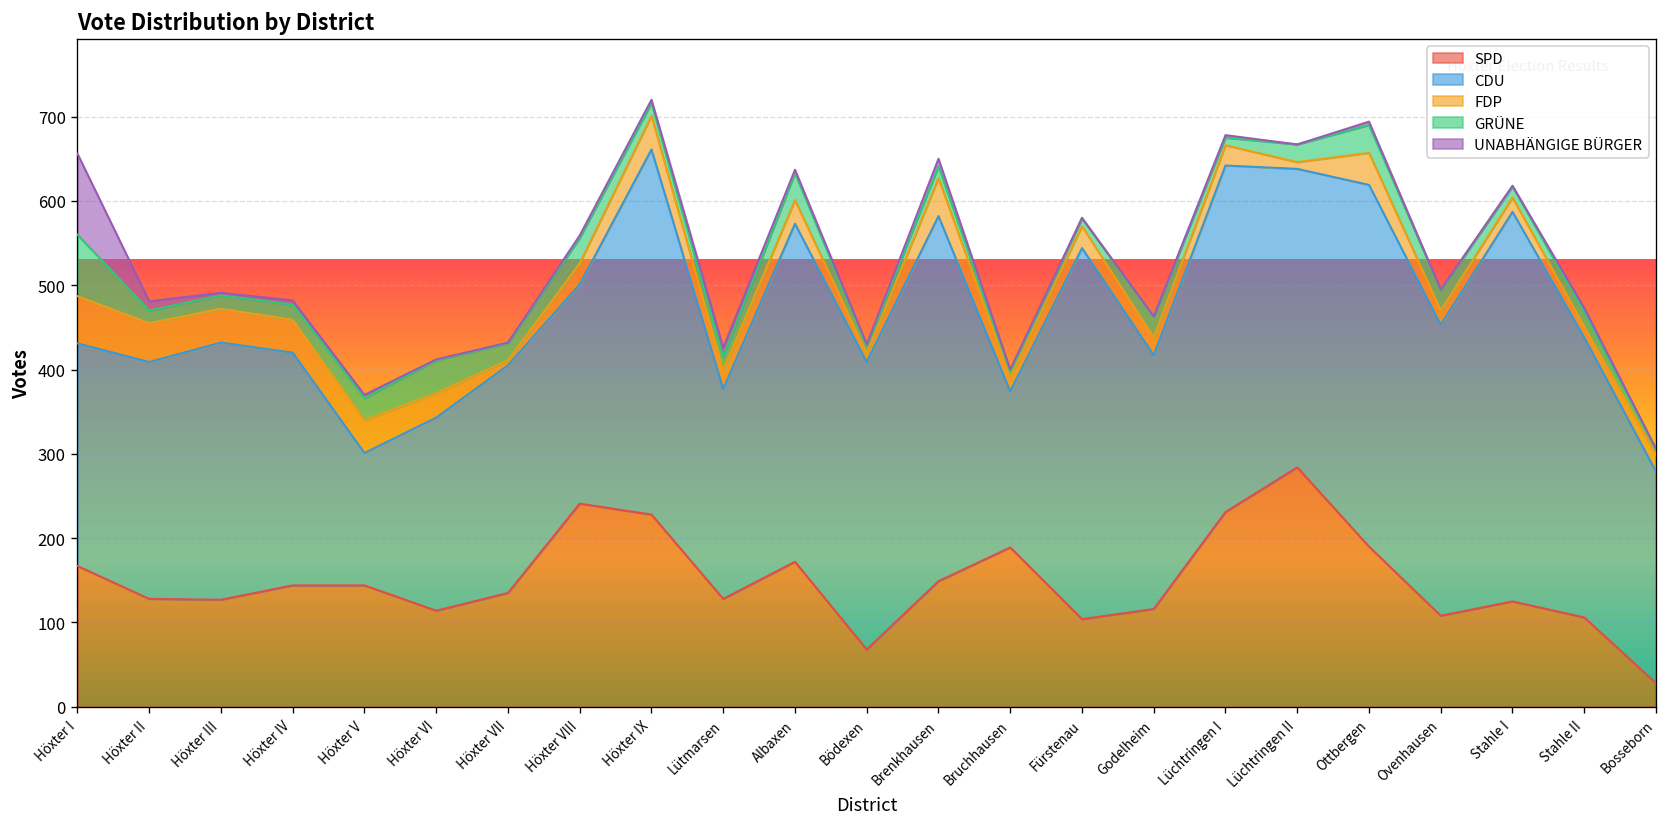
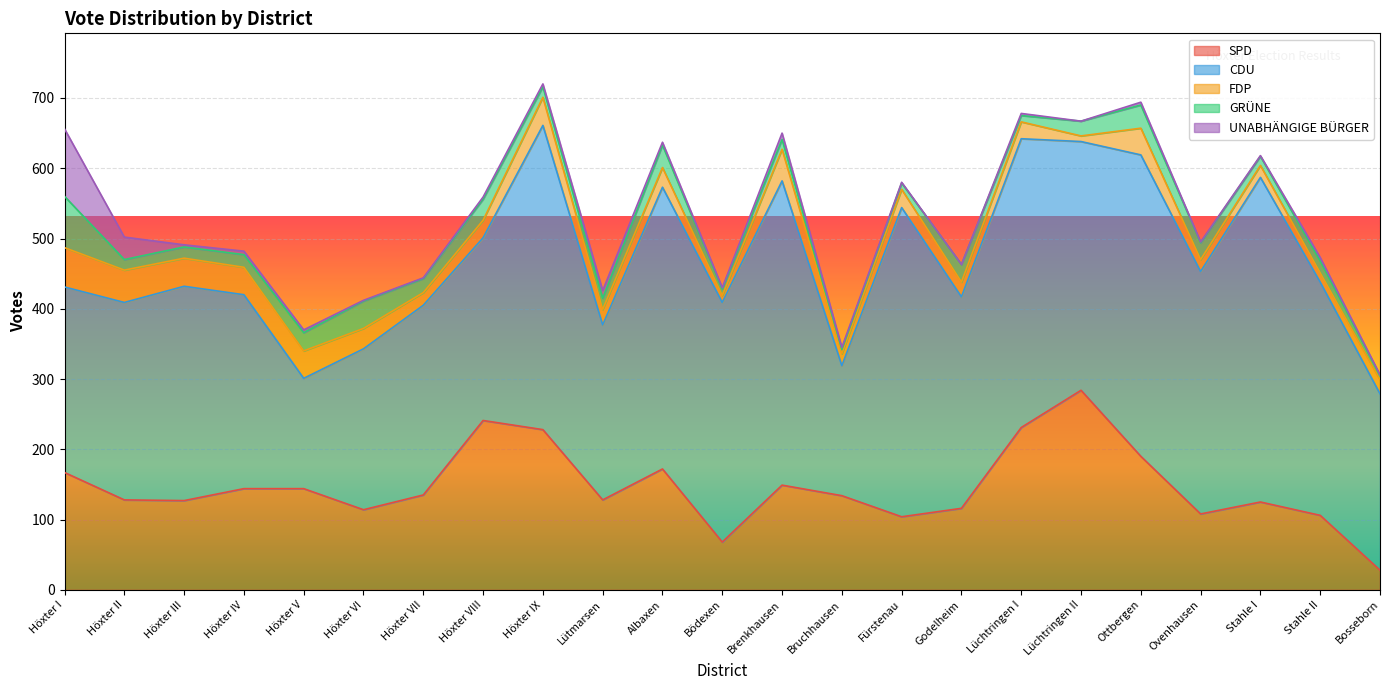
  {
    "SPD": {
      "Höxter I": 170,
      "Höxter II": 130,
      "Höxter III": 130,
      "Höxter IV": 140,
      "Höxter V": 140,
      "Höxter VI": 110,
      "Höxter VII": 140,
      "Höxter VIII": 240,
      "Höxter IX": 230,
      "Lütmarsen": 130,
      "Albaxen": 170,
      "Bödexen": 70,
      "Brenkhausen": 150,
-     "Bruchhausen": 190,
+     "Bruchhausen": 130,
      "Fürstenau": 100,
      "Godelheim": 120,
      "Lüchtringen I": 230,
      "Lüchtringen II": 280,
      "Ottbergen": 190,
      "Ovenhausen": 110,
      "Stahle I": 130,
      "Stahle II": 110,
      "Bosseborn": 30
    },
    "CDU": {
      "Höxter I": 260,
      "Höxter II": 280,
      "Höxter III": 310,
      "Höxter IV": 280,
      "Höxter V": 160,
      "Höxter VI": 230,
      "Höxter VII": 270,
      "Höxter VIII": 260,
      "Höxter IX": 430,
      "Lütmarsen": 250,
      "Albaxen": 400,
      "Bödexen": 340,
      "Brenkhausen": 430,
      "Bruchhausen": 190,
      "Fürstenau": 440,
      "Godelheim": 300,
      "Lüchtringen I": 410,
      "Lüchtringen II": 350,
      "Ottbergen": 430,
      "Ovenhausen": 350,
      "Stahle I": 460,
      "Stahle II": 330,
      "Bosseborn": 250
    },
    "FDP": {
      "Höxter I": 60,
      "Höxter II": 50,
      "Höxter III": 40,
      "Höxter IV": 40,
      "Höxter V": 40,
      "Höxter VI": 30,
-     "Höxter VII": 10,
+     "Höxter VII": 20,
      "Höxter VIII": 30,
      "Höxter IX": 40,
      "Lütmarsen": 20,
      "Albaxen": 30,
      "Bödexen": 10,
      "Brenkhausen": 50,
      "Bruchhausen": 20,
      "Fürstenau": 30,
      "Godelheim": 20,
      "Lüchtringen I": 20,
      "Lüchtringen II": 10,
      "Ottbergen": 40,
      "Ovenhausen": 20,
      "Stahle I": 20,
      "Stahle II": 10,
      "Bosseborn": 20
    },
    "GRÜNE": {
      "Höxter I": 70,
      "Höxter II": 20,
      "Höxter IV": 20,
      "Höxter V": 30,
      "Höxter IX": 20,
      "Lütmarsen": 20,
      "Albaxen": 30,
      "Brenkhausen": 10,
      "Ottbergen": 30,
      "Stahle II": 20
    },
    "UNABHÄNGIGE BÜRGER": {
      "Höxter I": 100,
-     "Höxter II": 10,
+     "Höxter II": 30,
      "Höxter IV": 10,
      "Höxter V": 0,
      "Höxter IX": 0,
      "Lütmarsen": 10,
      "Albaxen": 0,
      "Brenkhausen": 10,
      "Ottbergen": 0,
      "Stahle II": 10
    }
  }
